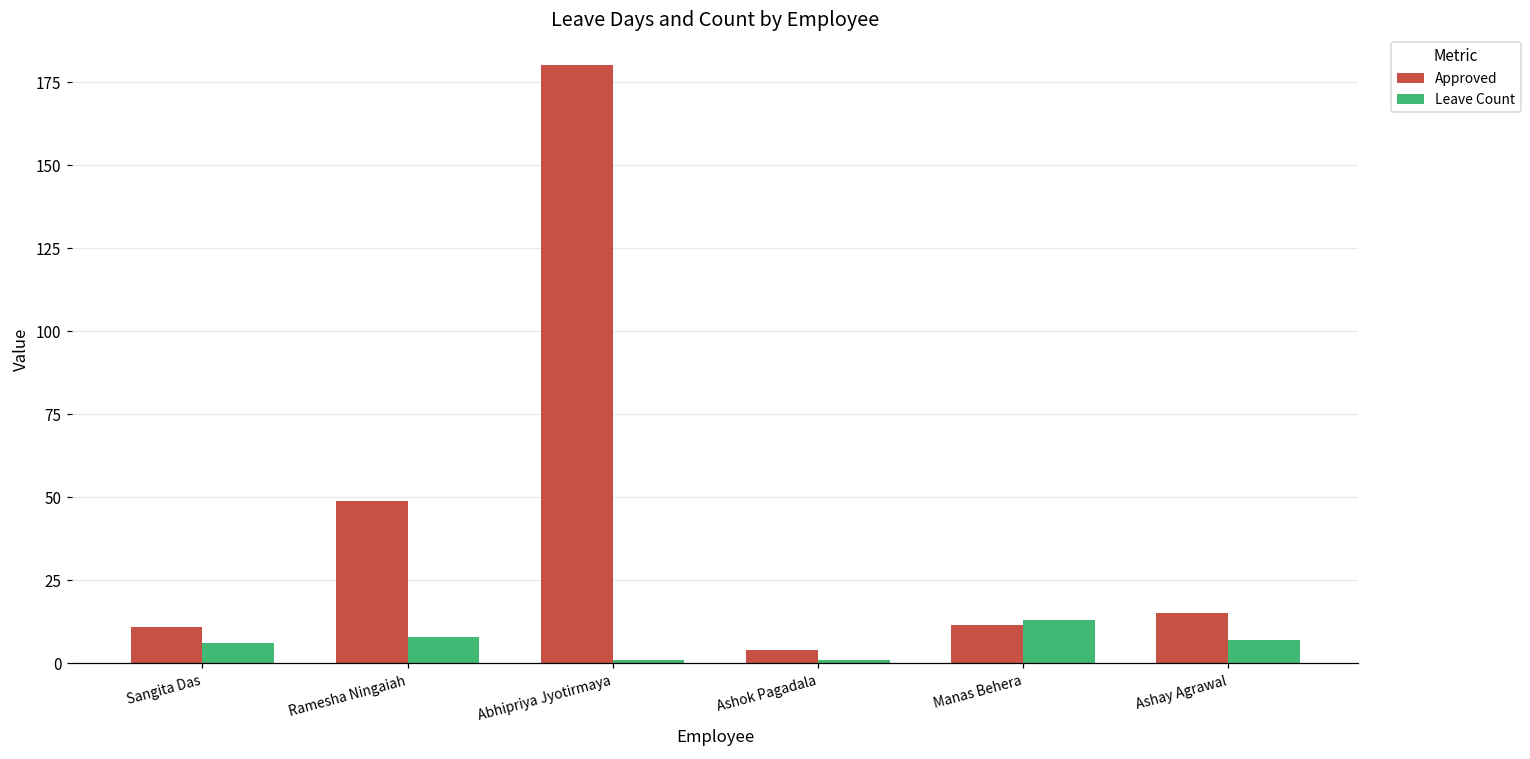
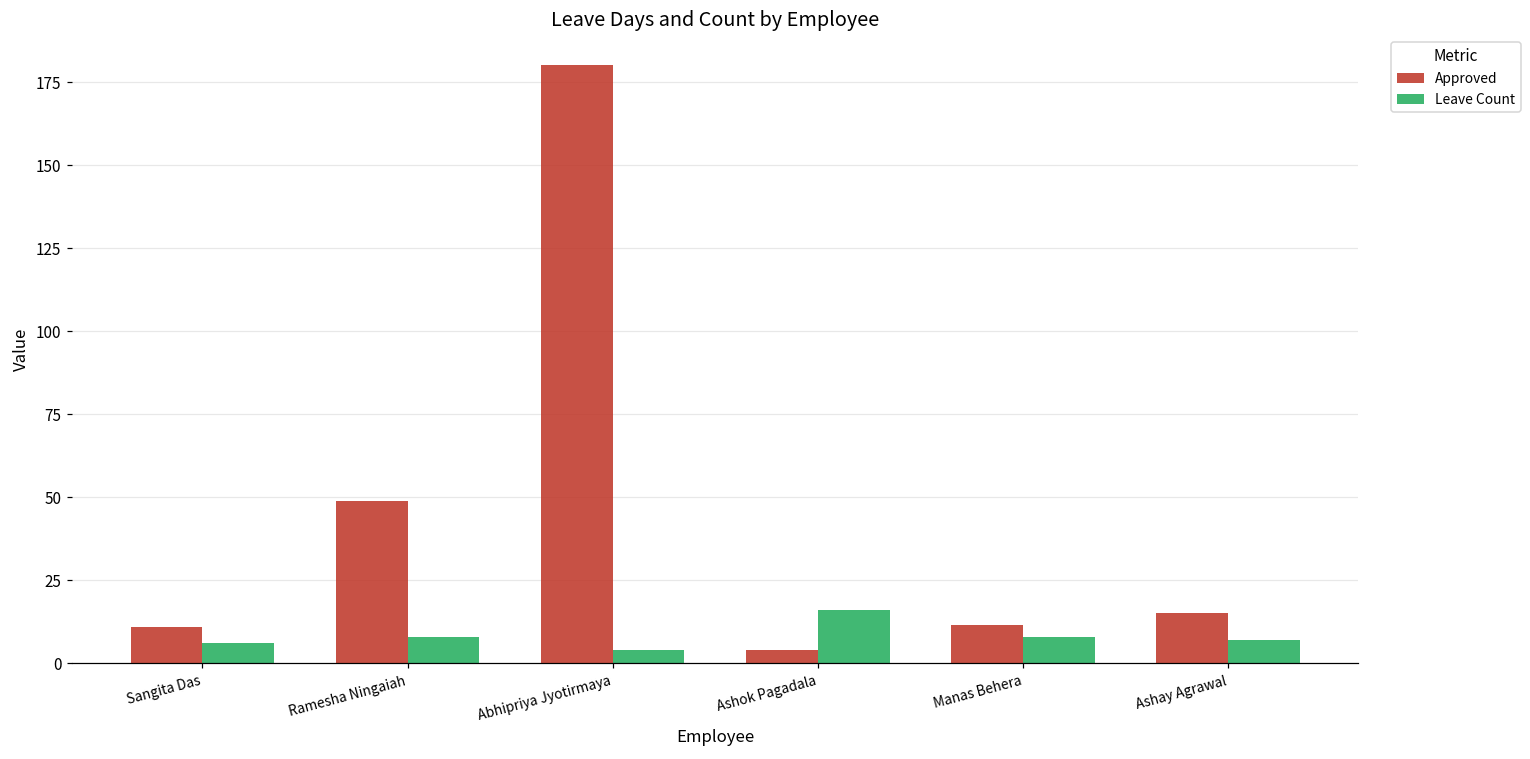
  {
    "Approved": {
      "Sangita Das": 11,
      "Ramesha Ningaiah": 49,
      "Abhipriya Jyotirmaya": 180,
      "Ashok Pagadala": 4,
      "Manas Behera": 12,
      "Ashay Agrawal": 15
    },
    "Leave Count": {
      "Sangita Das": 6,
      "Ramesha Ningaiah": 8,
-     "Abhipriya Jyotirmaya": 1,
-     "Ashok Pagadala": 1,
-     "Manas Behera": 13,
+     "Abhipriya Jyotirmaya": 4,
+     "Ashok Pagadala": 16,
+     "Manas Behera": 8,
      "Ashay Agrawal": 7
    }
  }
